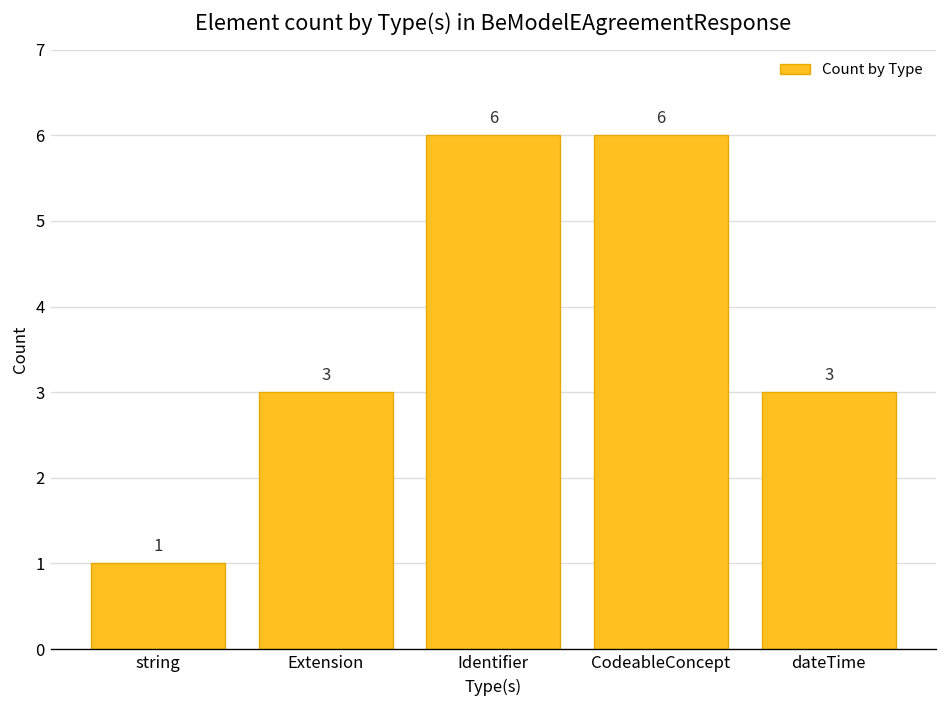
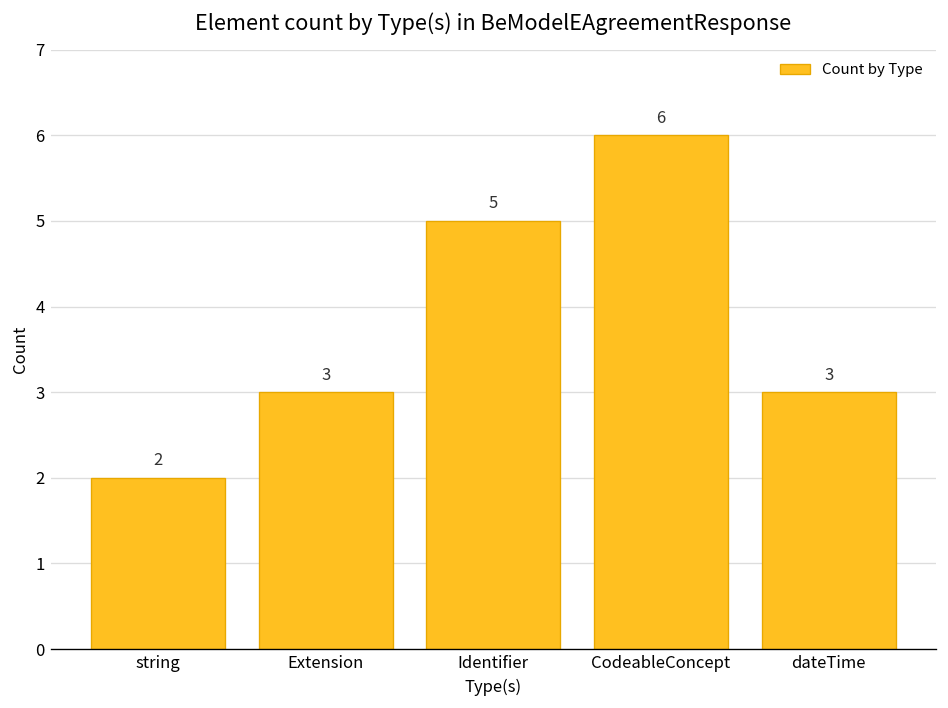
  {
-   "string": 1,
+   "string": 2,
    "Extension": 3,
-   "Identifier": 6,
+   "Identifier": 5,
    "CodeableConcept": 6,
    "dateTime": 3
  }
